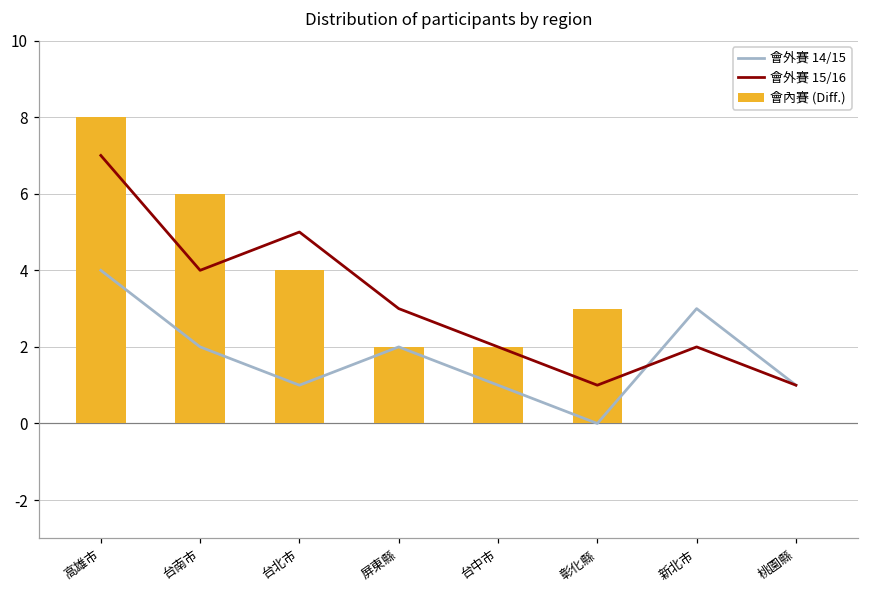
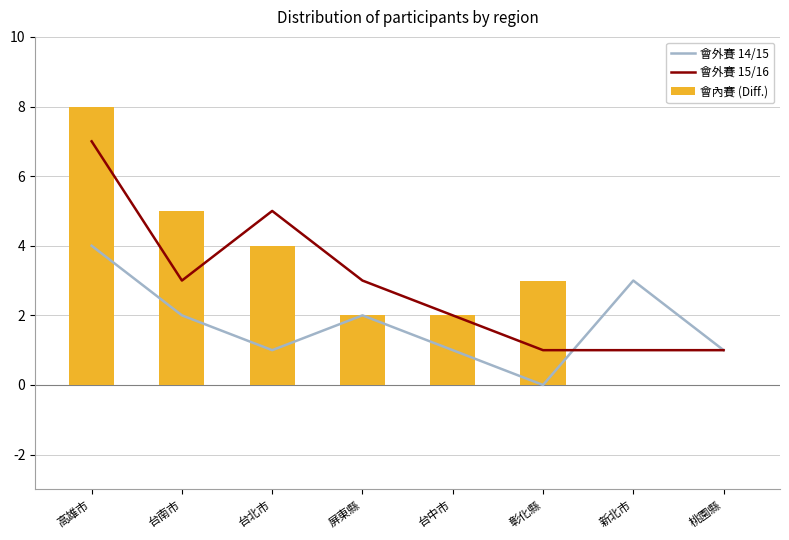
  {
    "會外賽 14/15": {
      "高雄市": 4,
      "台南市": 2,
      "台北市": 1,
      "屏東縣": 2,
      "台中市": 1,
      "彰化縣": 0,
      "新北市": 3
    },
    "會內賽 (Diff.)": {
      "高雄市": 8,
-     "台南市": 6,
+     "台南市": 5,
      "台北市": 4,
      "屏東縣": 2,
      "台中市": 2,
      "彰化縣": 3,
      "新北市": 0,
      "桃園縣": 0
    },
    "會外賽 15/16": {
      "高雄市": 7,
-     "台南市": 4,
+     "台南市": 3,
      "台北市": 5,
      "屏東縣": 3,
      "台中市": 2,
      "彰化縣": 1,
-     "新北市": 2
+     "新北市": 1
    }
  }
